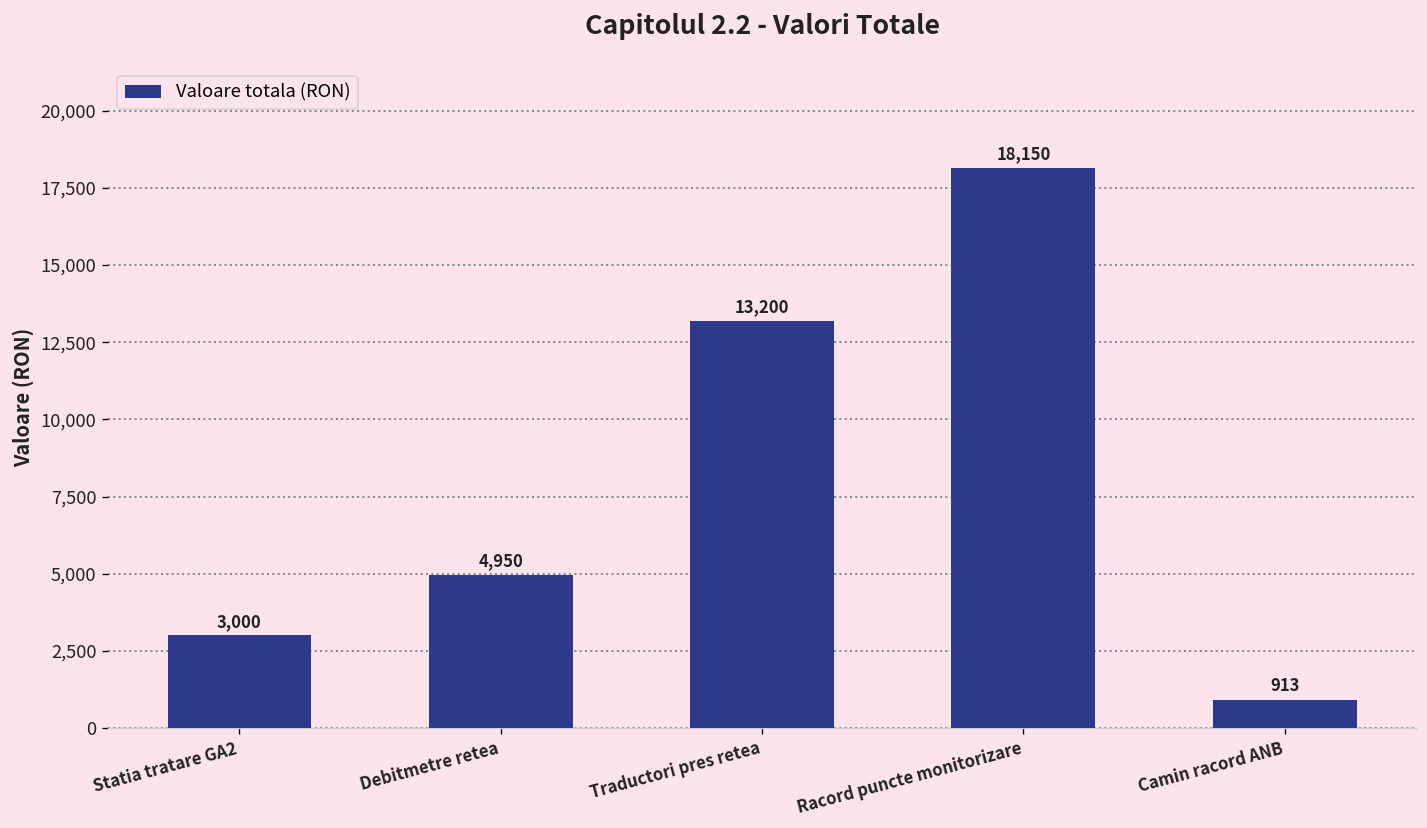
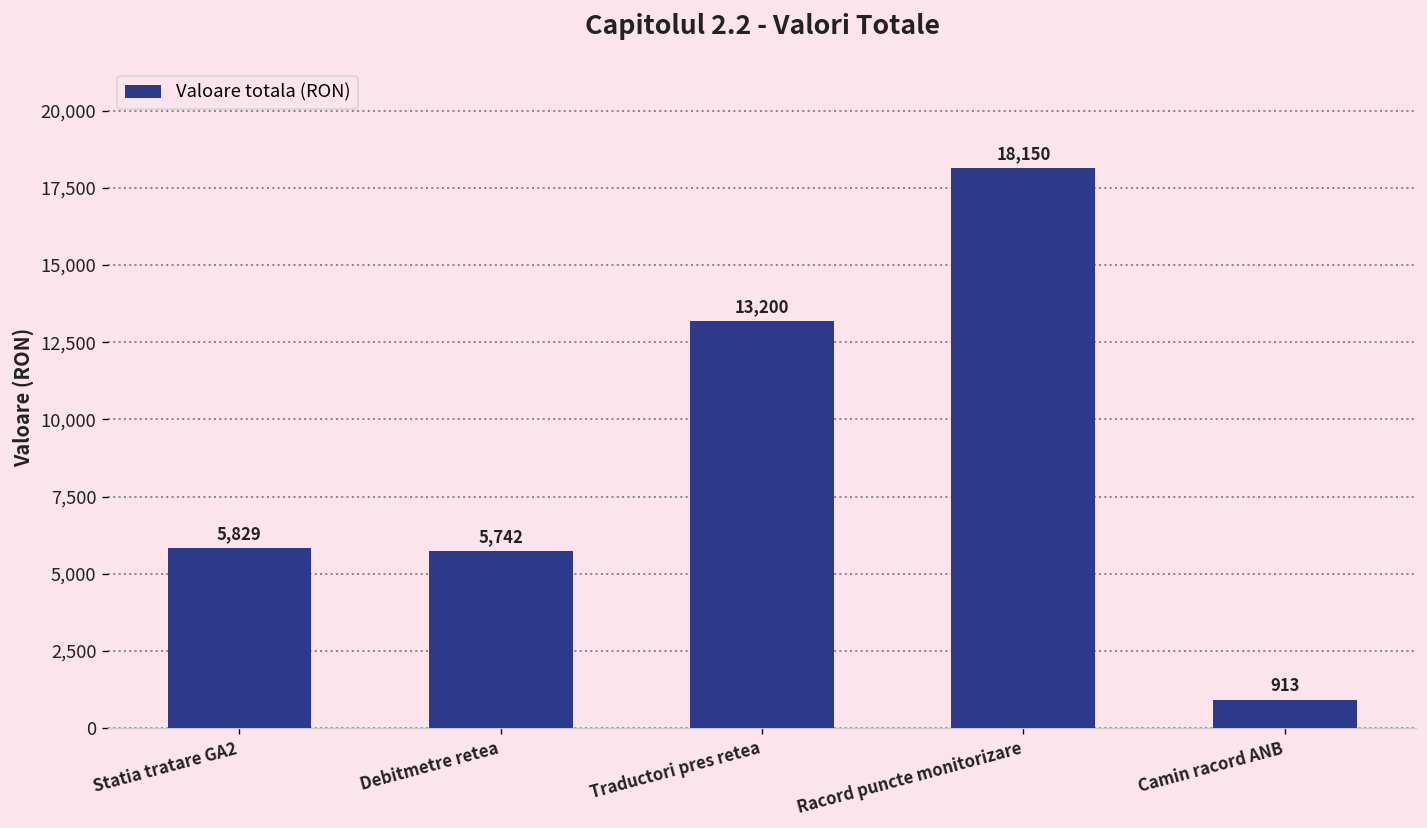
  {
-   "Statia tratare GA2": "3,000",
-   "Debitmetre retea": "4,950",
+   "Statia tratare GA2": "5,829",
+   "Debitmetre retea": "5,742",
    "Traductori pres retea": "13,200",
    "Racord puncte monitorizare": "18,150",
    "Camin racord ANB": "913"
  }
